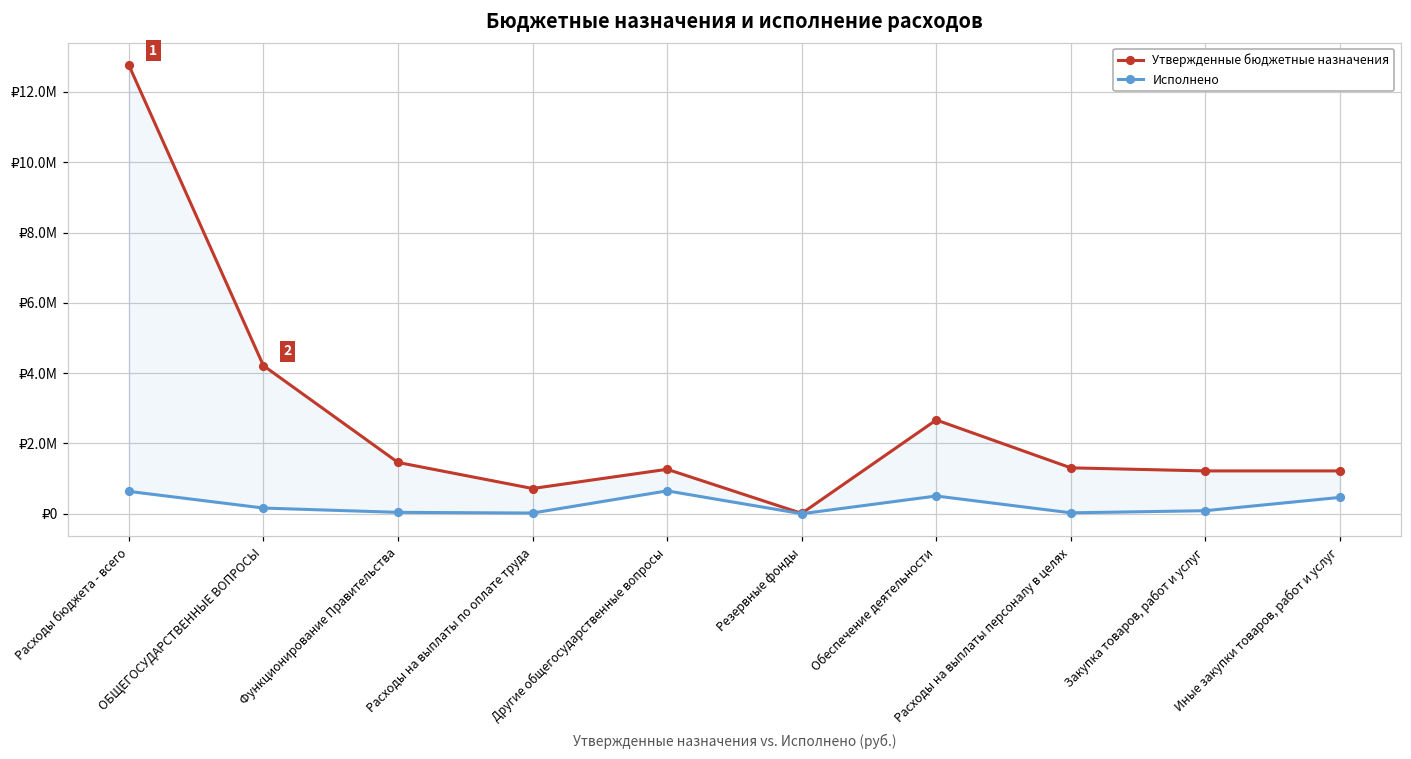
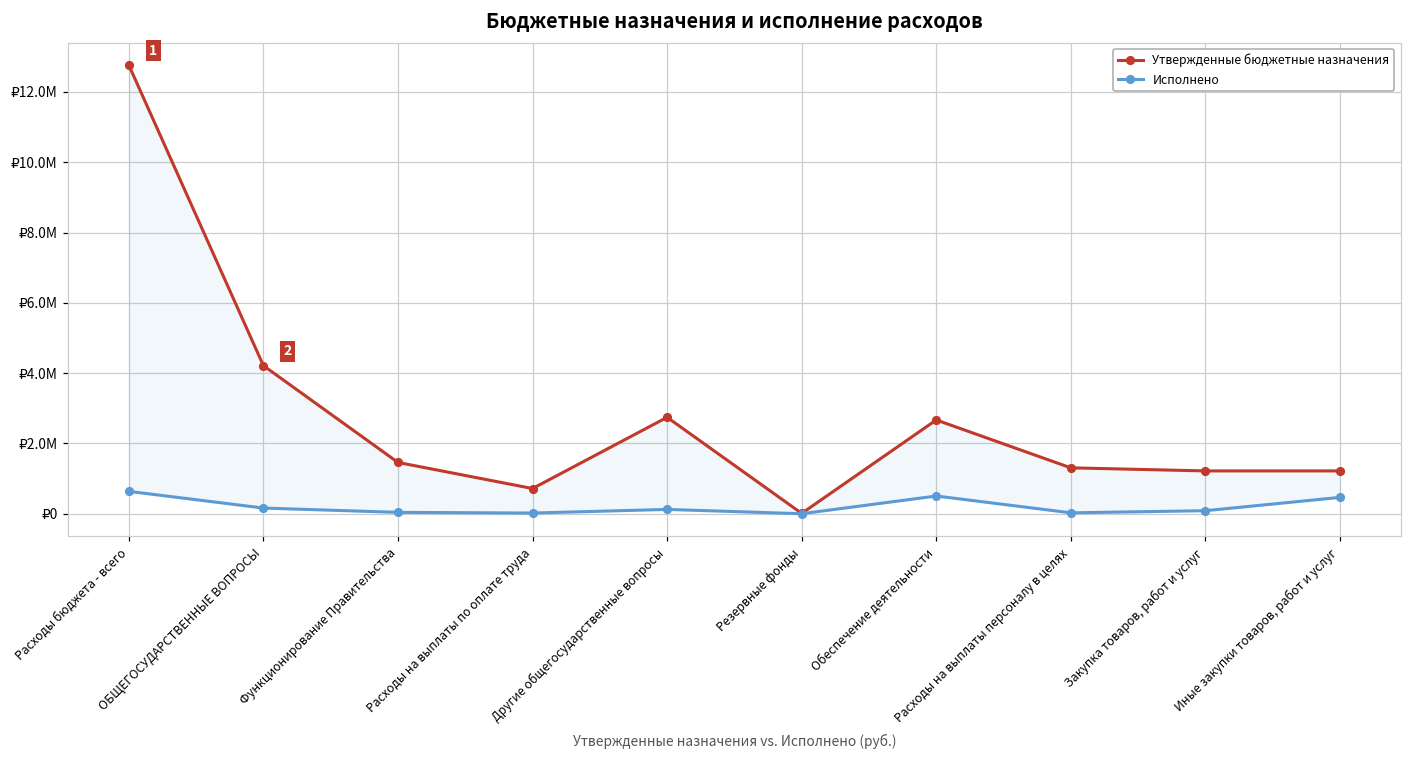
  {
    "Утвержденные бюджетные назначения": {
      "Функционирование Правительства": "₽1.5М",
      "Расходы на выплаты по оплате труда": "₽0.7М",
-     "Другие общегосударственные вопросы": "₽1.3М",
+     "Другие общегосударственные вопросы": "₽2.7М",
      "Обеспечение деятельности": "₽2.7М",
      "Расходы на выплаты персоналу в целях": "₽1.3М",
      "Закупка товаров, работ и услуг": "₽1.2М",
      "Иные закупки товаров, работ и услуг": "₽1.2М"
    },
    "Исполнено": {
      "Расходы бюджета - всего": "₽0.6М",
      "ОБЩЕГОСУДАРСТВЕННЫЕ ВОПРОСЫ": "₽0.2М",
      "Функционирование Правительства": "₽0.0М",
      "Расходы на выплаты по оплате труда": "₽0.0М",
-     "Другие общегосударственные вопросы": "₽0.7М",
+     "Другие общегосударственные вопросы": "₽0.1М",
      "Обеспечение деятельности": "₽0.5М",
      "Расходы на выплаты персоналу в целях": "₽0.0М",
      "Закупка товаров, работ и услуг": "₽0.1М",
      "Иные закупки товаров, работ и услуг": "₽0.5М"
    }
  }
